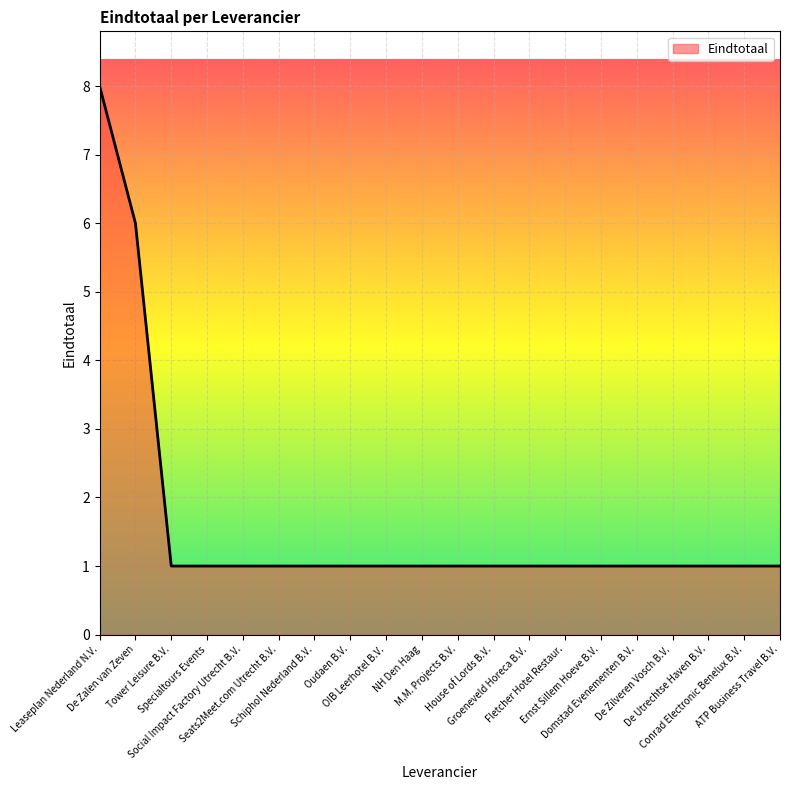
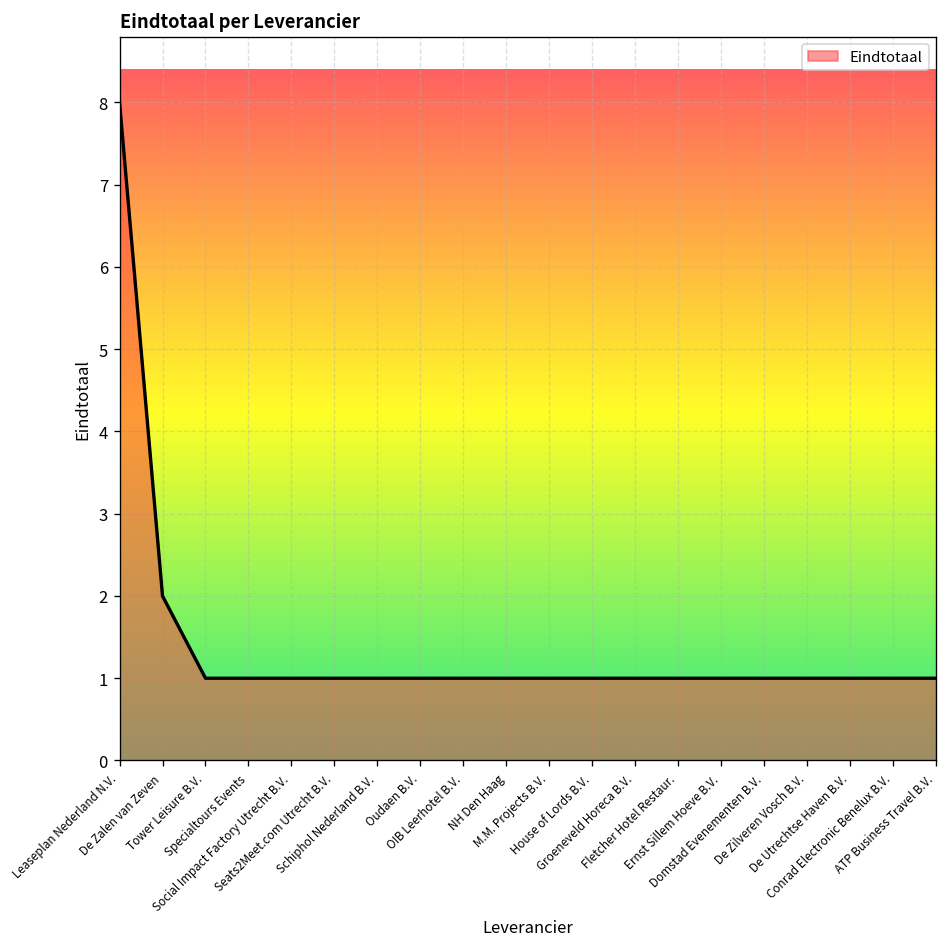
  {
    "Leaseplan Nederland N.V.": 8,
-   "De Zalen van Zeven": 6,
+   "De Zalen van Zeven": 2,
    "Tower Leisure B.V.": 1,
    "Specialtours Events": 1,
    "Social Impact Factory Utrecht B.V.": 1,
    "Seats2Meet.com Utrecht B.V.": 1,
    "Schiphol Nederland B.V.": 1,
    "Oudaen B.V.": 1,
    "OIB Leerhotel B.V.": 1,
    "NH Den Haag": 1,
    "M.M. Projects B.V.": 1,
    "House of Lords B.V.": 1,
    "Groeneveld Horeca B.V.": 1,
    "Fletcher Hotel Restaur.": 1,
    "Ernst Sillem Hoeve B.V.": 1,
    "Domstad Evenementen B.V.": 1,
    "De Zilveren Vosch B.V.": 1,
    "De Utrechtse Haven B.V.": 1,
    "Conrad Electronic Benelux B.V.": 1,
    "ATP Business Travel B.V.": 1
  }
